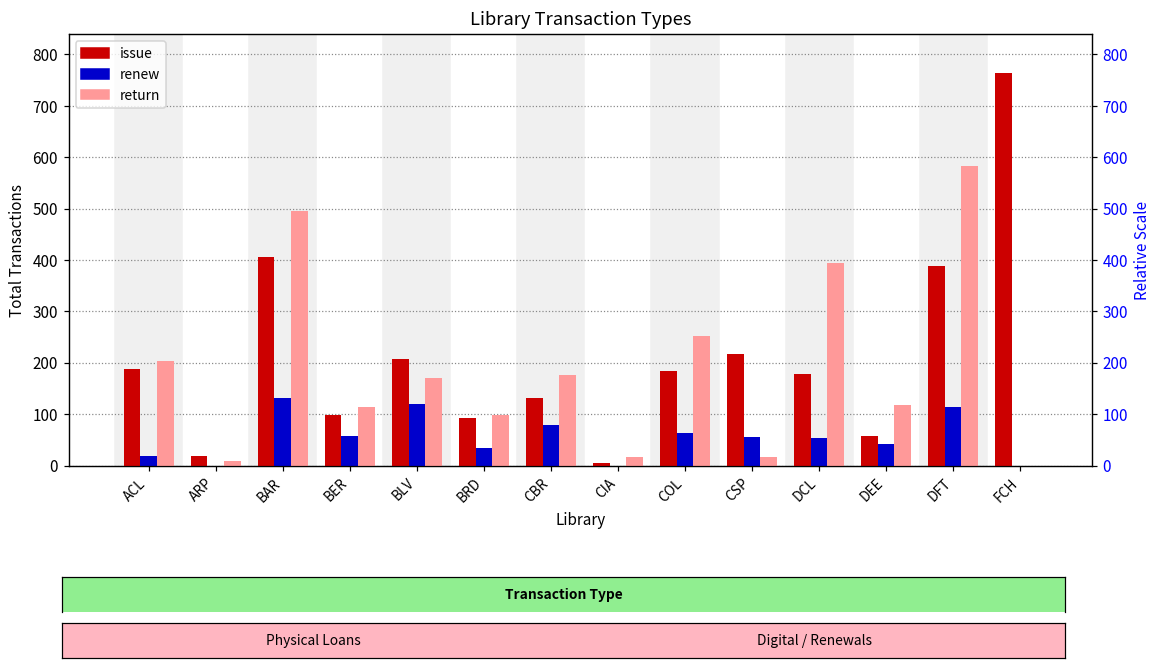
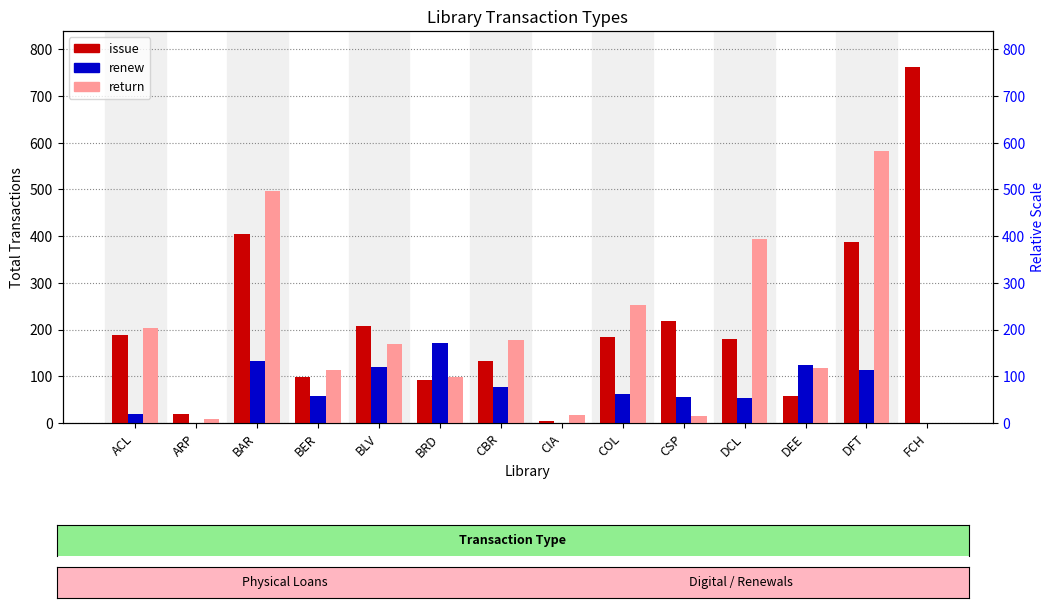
  {
    "issue": {
      "ACL": 190,
      "ARP": 20,
      "BAR": 410,
      "BER": 100,
      "BLV": 210,
      "BRD": 90,
      "CBR": 130,
      "COL": 180,
      "CSP": 220,
      "DCL": 180,
      "DEE": 60,
      "DFT": 390,
      "FCH": 760
    },
    "renew": {
      "ACL": 20,
      "ARP": 0,
      "BAR": 130,
      "BER": 60,
      "BLV": 120,
-     "BRD": 40,
+     "BRD": 170,
      "CBR": 80,
      "CIA": 0,
      "COL": 60,
      "CSP": 60,
      "DCL": 50,
-     "DEE": 40,
+     "DEE": 130,
      "DFT": 110,
      "FCH": 0
    },
    "return": {
      "ACL": 200,
      "ARP": 10,
      "BAR": 500,
      "BER": 110,
      "BLV": 170,
      "BRD": 100,
      "CBR": 180,
      "CIA": 20,
      "COL": 250,
      "CSP": 20,
      "DCL": 390,
      "DEE": 120,
      "DFT": 580,
      "FCH": 0
    }
  }
